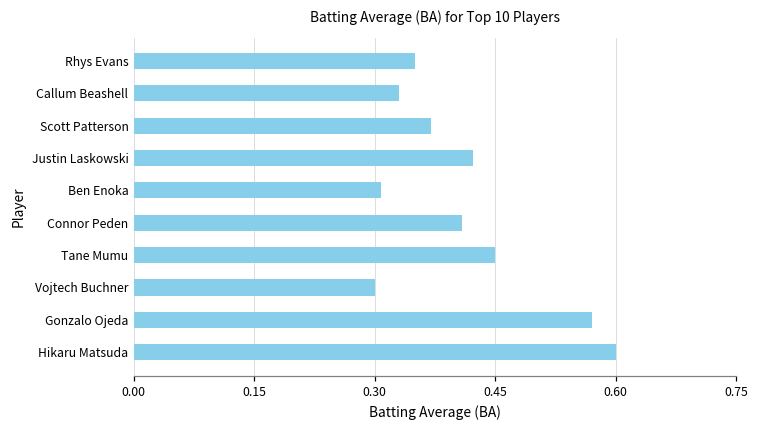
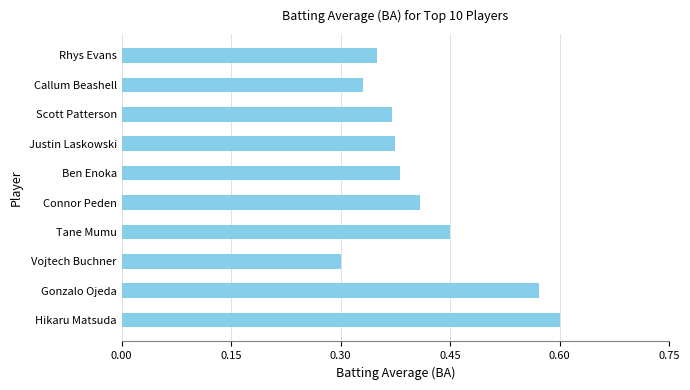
  {
    "Rhys Evans": 0.35,
    "Callum Beashell": 0.33,
    "Scott Patterson": 0.37,
-   "Justin Laskowski": 0.42,
-   "Ben Enoka": 0.31,
+   "Justin Laskowski": 0.38,
+   "Ben Enoka": 0.38,
    "Connor Peden": 0.41,
    "Tane Mumu": 0.45,
    "Vojtech Buchner": 0.30,
    "Gonzalo Ojeda": 0.57,
    "Hikaru Matsuda": 0.60
  }
